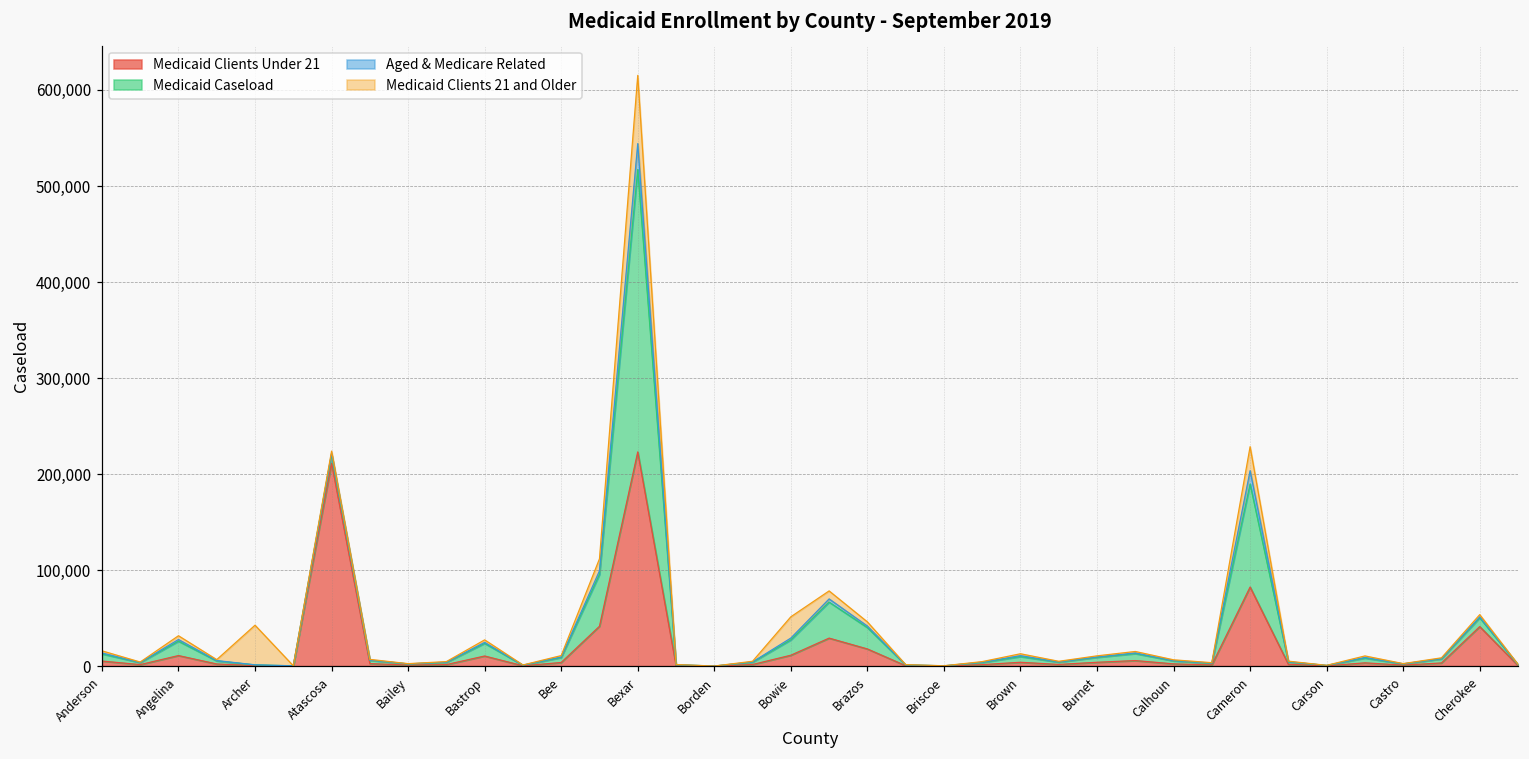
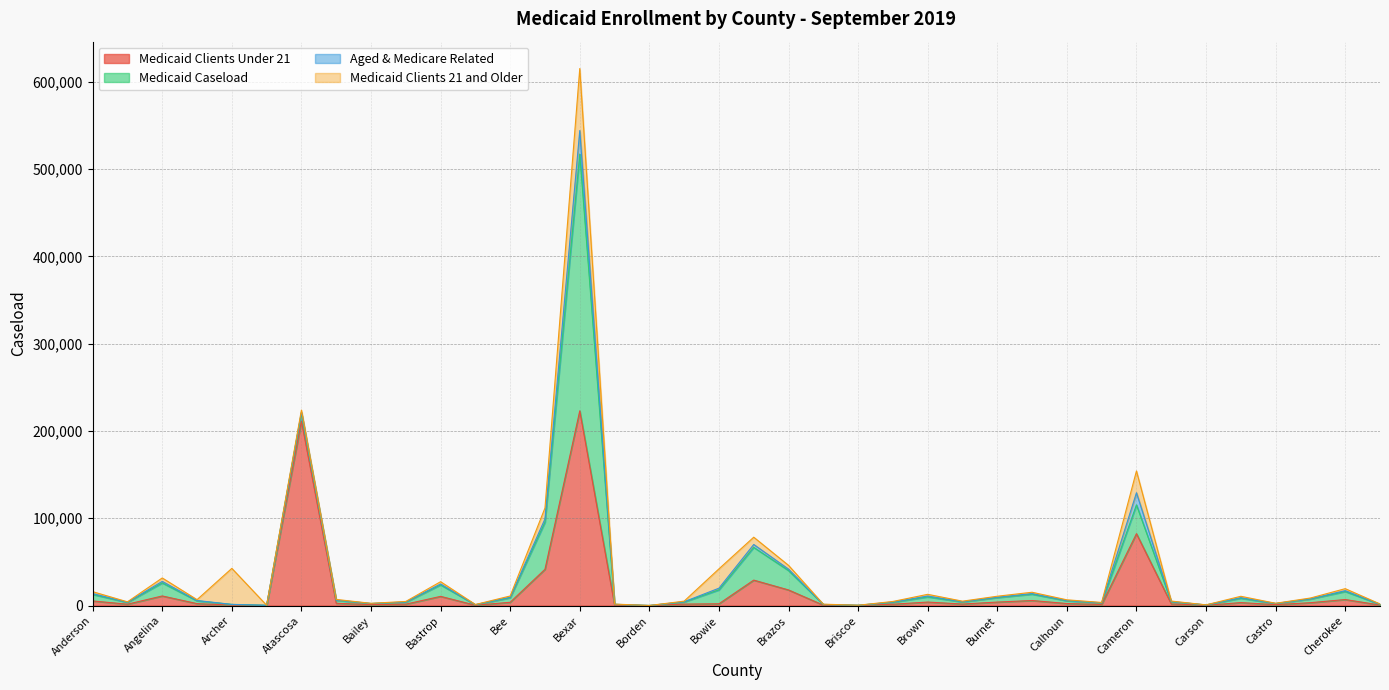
  {
    "Medicaid Clients Under 21": {
      "Anderson": "10,000",
      "Angelina": "10,000",
      "Atascosa": "210,000",
      "Bastrop": "10,000",
      "Bee": "0",
      "Bexar": "220,000",
-     "Bowie": "10,000",
+     "Bowie": "0",
      "Brazos": "20,000",
      "Brown": "0",
      "Burnet": "0",
      "Calhoun": "0",
      "Cameron": "80,000",
-     "Cherokee": "40,000"
+     "Cherokee": "10,000"
    },
    "Medicaid Caseload": {
      "Bexar": "290,000",
-     "Cameron": "110,000"
+     "Cameron": "30,000"
    },
    "Aged & Medicare Related": {
      "Bexar": "30,000",
      "Cameron": "10,000"
    },
    "Medicaid Clients 21 and Older": {
      "Angelina": "0",
      "Archer": "40,000",
      "Bexar": "70,000",
      "Bowie": "20,000",
      "Brazos": "0",
      "Cameron": "20,000"
    }
  }
